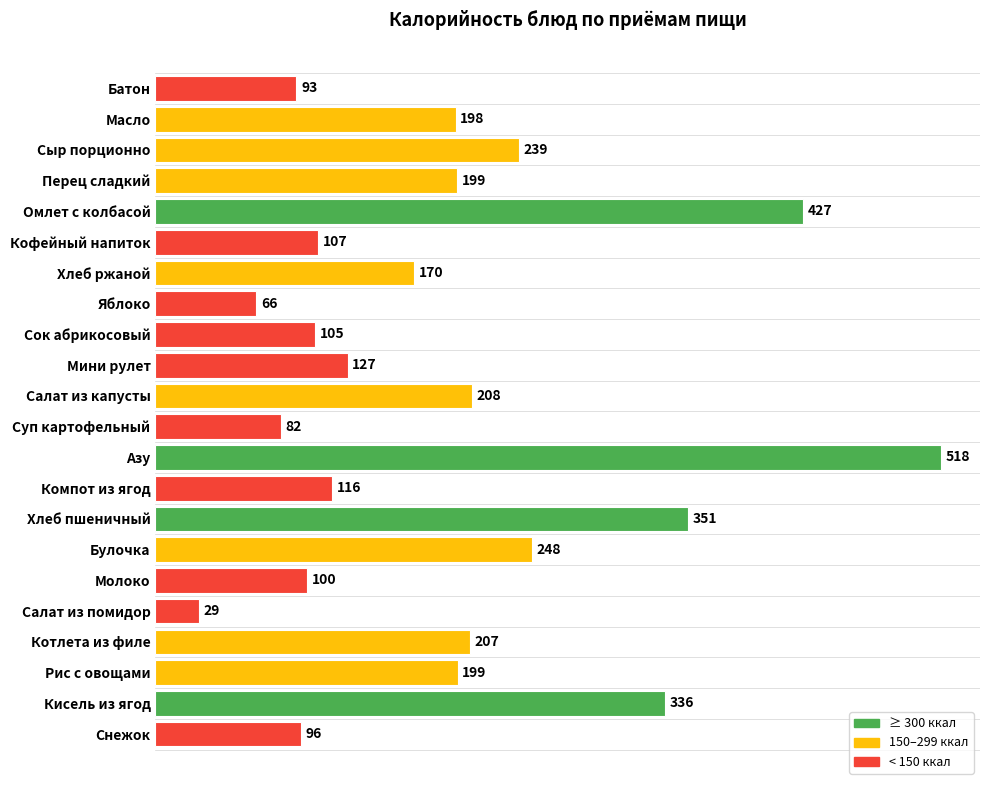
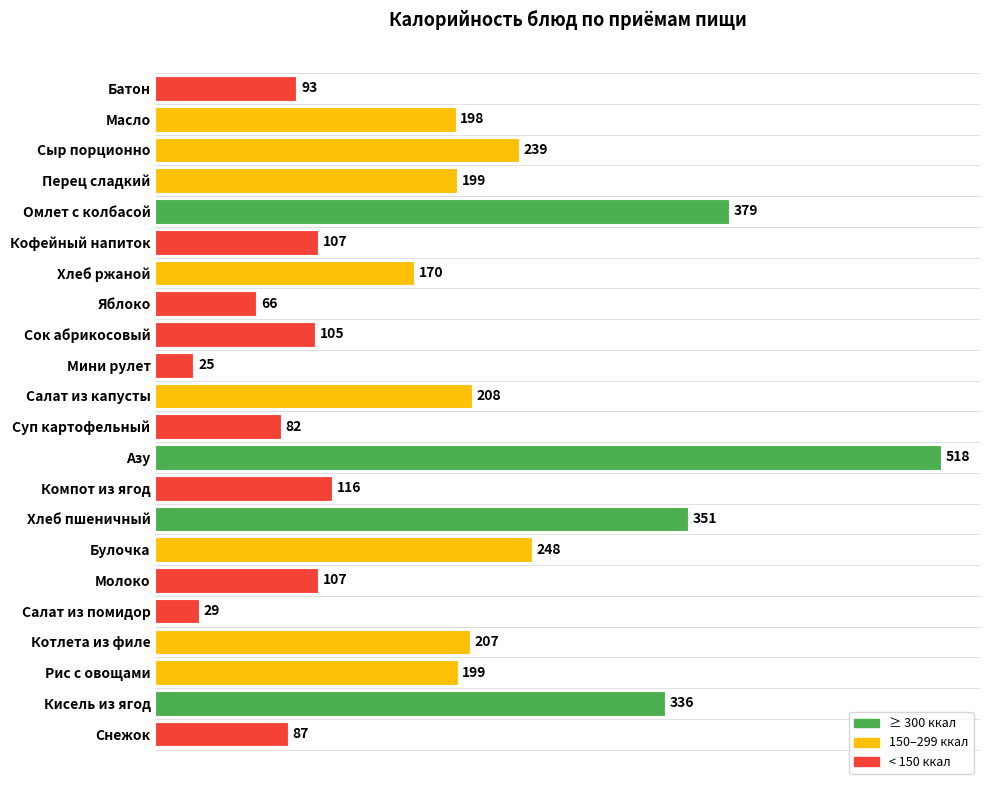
  {
    "Батон": 93,
    "Масло": 198,
    "Перец сладкий": 199,
-   "Омлет с колбасой": 427,
-   "Мини рулет": 127,
+   "Омлет с колбасой": 379,
+   "Мини рулет": 25,
    "Азу": 518,
-   "Молоко": 100,
+   "Молоко": 107,
    "Салат из помидор": 29,
    "Кисель из ягод": 336,
-   "Снежок": 96
+   "Снежок": 87
  }
